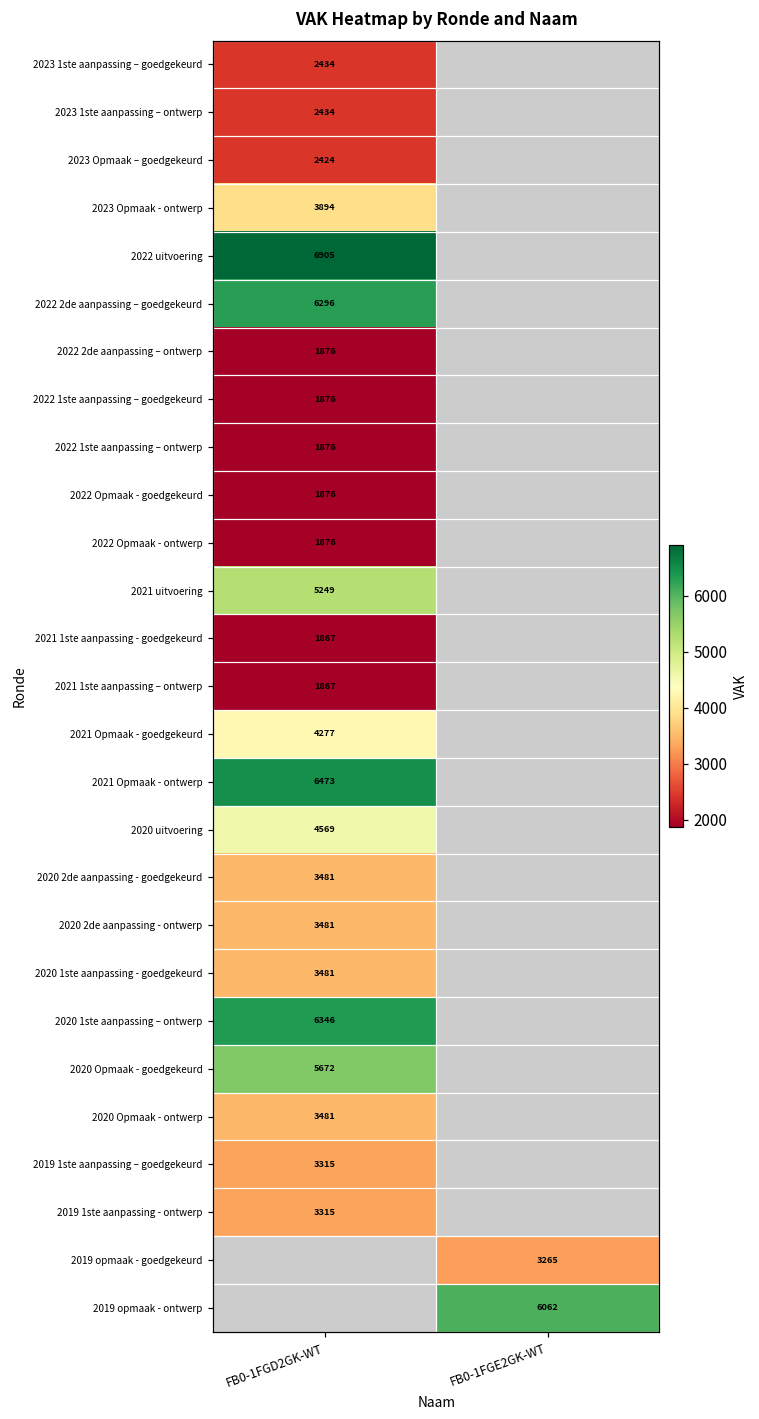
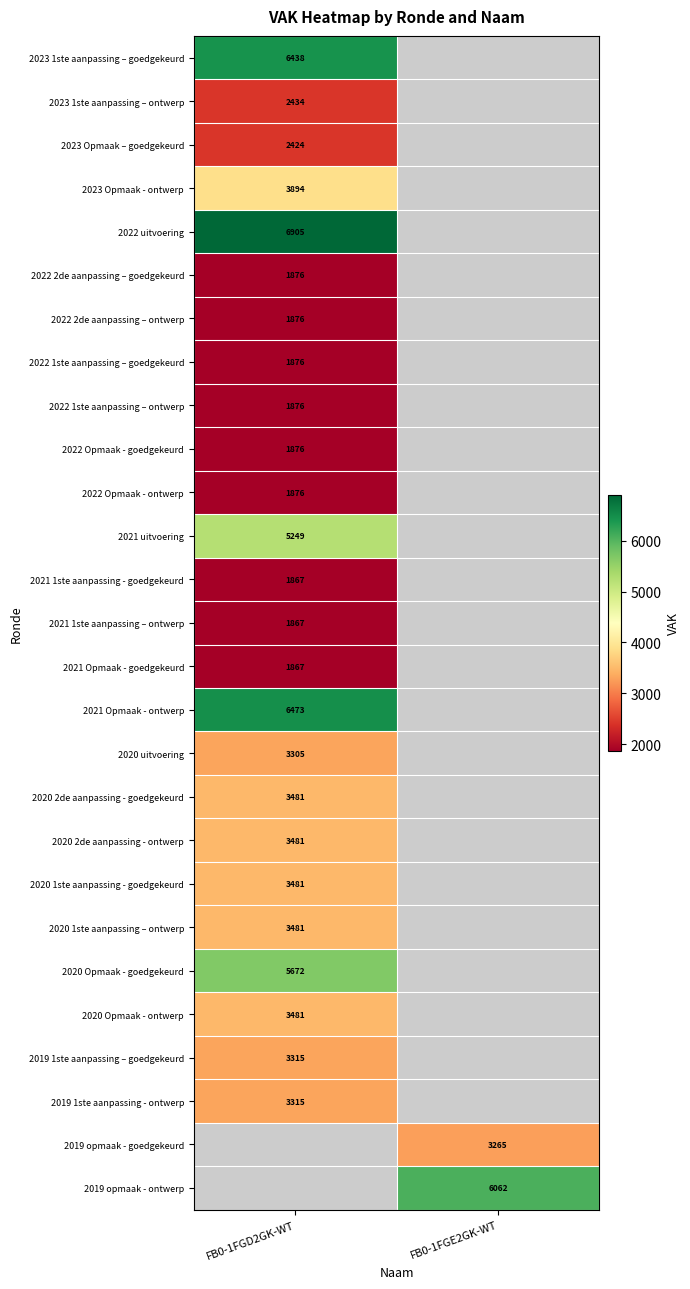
  {
    "2023 1ste aanpassing – goedgekeurd": {
-     "FB0-1FGD2GK-WT": 2434
+     "FB0-1FGD2GK-WT": 6438
    },
    "2023 1ste aanpassing – ontwerp": {
      "FB0-1FGD2GK-WT": 2434
    },
    "2023 Opmaak – goedgekeurd": {
      "FB0-1FGD2GK-WT": 2424
    },
    "2023 Opmaak - ontwerp": {
      "FB0-1FGD2GK-WT": 3894
    },
    "2022 uitvoering": {
      "FB0-1FGD2GK-WT": 6905
    },
    "2022 2de aanpassing – goedgekeurd": {
-     "FB0-1FGD2GK-WT": 6296
+     "FB0-1FGD2GK-WT": 1876
    },
    "2022 2de aanpassing – ontwerp": {
      "FB0-1FGD2GK-WT": 1876
    },
    "2022 1ste aanpassing – goedgekeurd": {
      "FB0-1FGD2GK-WT": 1876
    },
    "2022 1ste aanpassing – ontwerp": {
      "FB0-1FGD2GK-WT": 1876
    },
    "2022 Opmaak - goedgekeurd": {
      "FB0-1FGD2GK-WT": 1876
    },
    "2022 Opmaak - ontwerp": {
      "FB0-1FGD2GK-WT": 1876
    },
    "2021 uitvoering": {
      "FB0-1FGD2GK-WT": 5249
    },
    "2021 1ste aanpassing - goedgekeurd": {
      "FB0-1FGD2GK-WT": 1867
    },
    "2021 1ste aanpassing – ontwerp": {
      "FB0-1FGD2GK-WT": 1867
    },
    "2021 Opmaak - goedgekeurd": {
-     "FB0-1FGD2GK-WT": 4277
+     "FB0-1FGD2GK-WT": 1867
    },
    "2021 Opmaak - ontwerp": {
      "FB0-1FGD2GK-WT": 6473
    },
    "2020 uitvoering": {
-     "FB0-1FGD2GK-WT": 4569
+     "FB0-1FGD2GK-WT": 3305
    },
    "2020 2de aanpassing - goedgekeurd": {
      "FB0-1FGD2GK-WT": 3481
    },
    "2020 2de aanpassing - ontwerp": {
      "FB0-1FGD2GK-WT": 3481
    },
    "2020 1ste aanpassing - goedgekeurd": {
      "FB0-1FGD2GK-WT": 3481
    },
    "2020 1ste aanpassing – ontwerp": {
-     "FB0-1FGD2GK-WT": 6346
+     "FB0-1FGD2GK-WT": 3481
    },
    "2020 Opmaak - goedgekeurd": {
      "FB0-1FGD2GK-WT": 5672
    },
    "2020 Opmaak - ontwerp": {
      "FB0-1FGD2GK-WT": 3481
    },
    "2019 1ste aanpassing – goedgekeurd": {
      "FB0-1FGD2GK-WT": 3315
    },
    "2019 1ste aanpassing - ontwerp": {
      "FB0-1FGD2GK-WT": 3315
    },
    "2019 opmaak - goedgekeurd": {
      "FB0-1FGE2GK-WT": 3265
    },
    "2019 opmaak - ontwerp": {
      "FB0-1FGE2GK-WT": 6062
    }
  }
